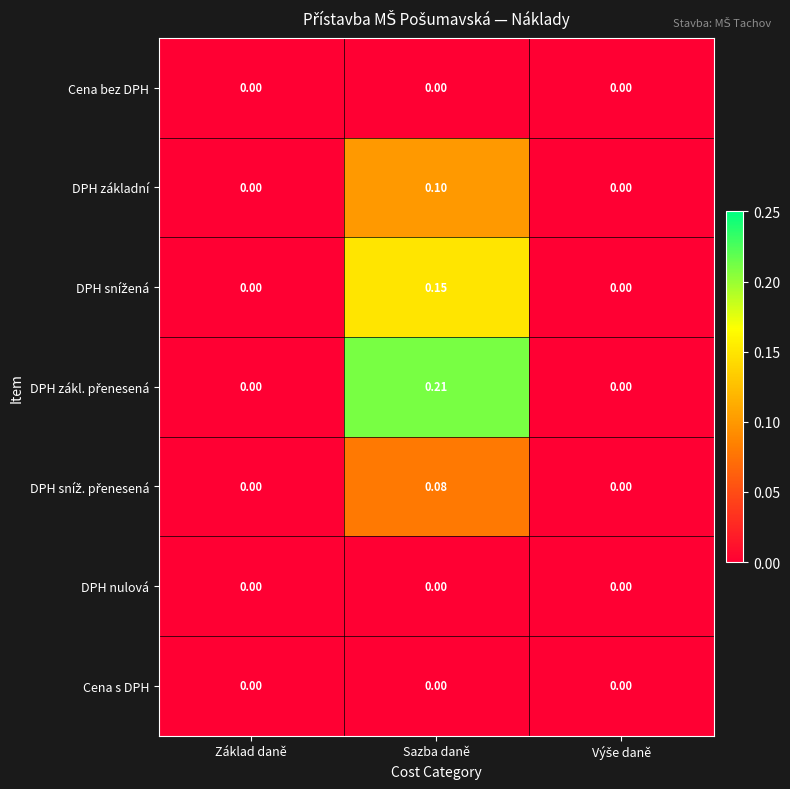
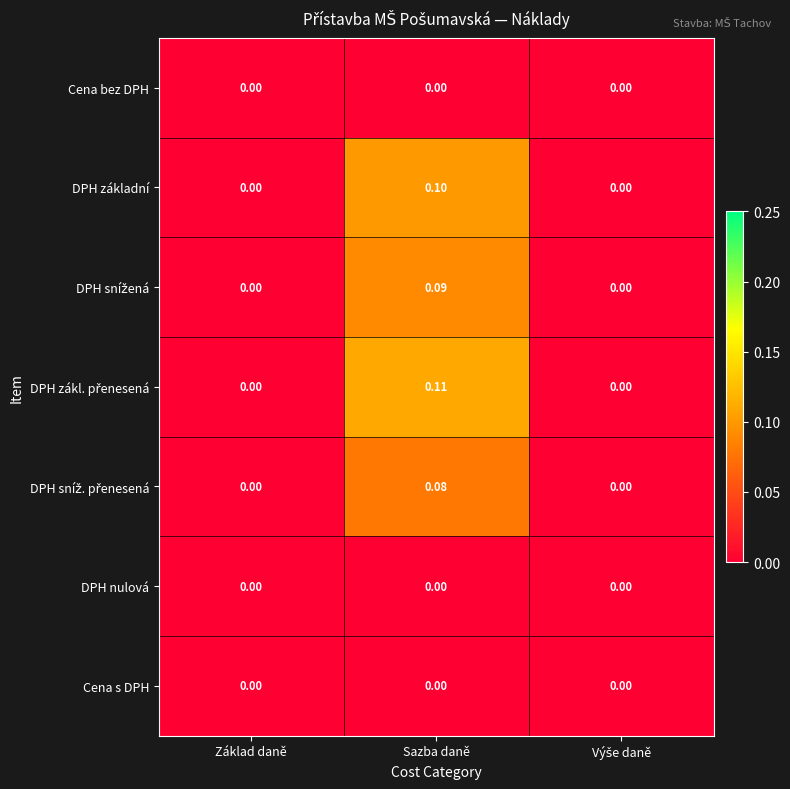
  {
    "Cena bez DPH": {
      "Základ daně": 0.00,
      "Sazba daně": 0.00,
      "Výše daně": 0.00
    },
    "DPH základní": {
      "Základ daně": 0.00,
      "Sazba daně": 0.10,
      "Výše daně": 0.00
    },
    "DPH snížená": {
      "Základ daně": 0.00,
-     "Sazba daně": 0.15,
+     "Sazba daně": 0.09,
      "Výše daně": 0.00
    },
    "DPH zákl. přenesená": {
      "Základ daně": 0.00,
-     "Sazba daně": 0.21,
+     "Sazba daně": 0.11,
      "Výše daně": 0.00
    },
    "DPH sníž. přenesená": {
      "Základ daně": 0.00,
      "Sazba daně": 0.08,
      "Výše daně": 0.00
    },
    "DPH nulová": {
      "Základ daně": 0.00,
      "Sazba daně": 0.00,
      "Výše daně": 0.00
    },
    "Cena s DPH": {
      "Základ daně": 0.00,
      "Sazba daně": 0.00,
      "Výše daně": 0.00
    }
  }
